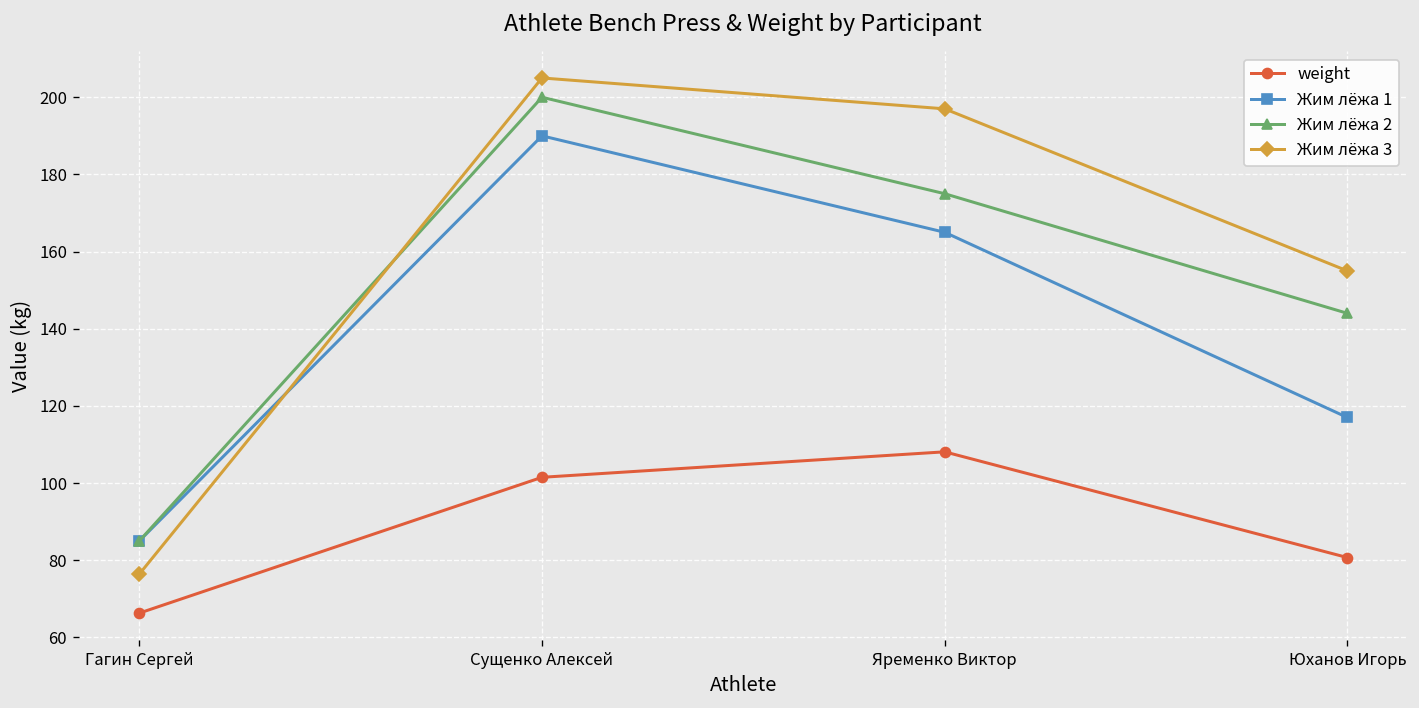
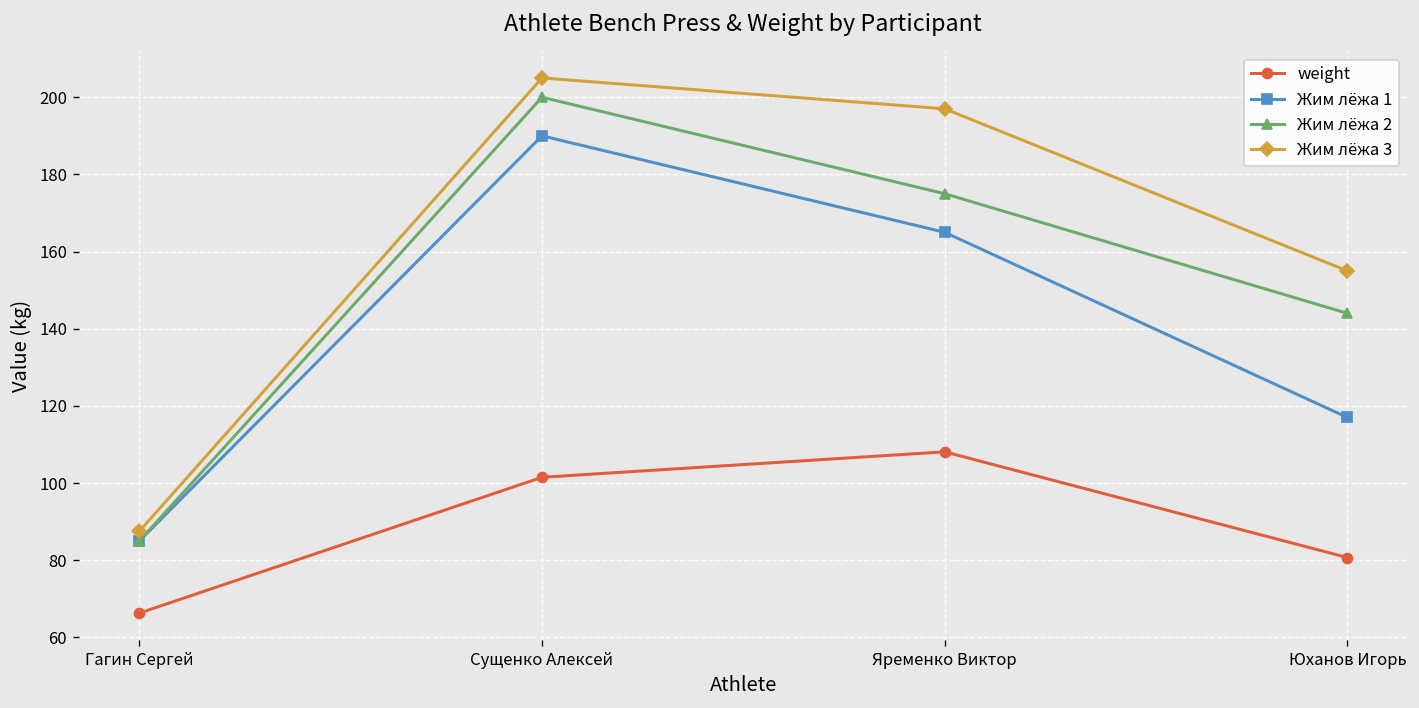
  {
    "weight": {
      "Гагин Сергей": 66,
      "Сущенко Алексей": 102,
      "Яременко Виктор": 108,
      "Юханов Игорь": 81
    },
    "Жим лёжа 1": {
      "Сущенко Алексей": 190,
      "Яременко Виктор": 165,
      "Юханов Игорь": 117
    },
    "Жим лёжа 2": {
      "Сущенко Алексей": 200,
      "Яременко Виктор": 175,
      "Юханов Игорь": 144
    },
    "Жим лёжа 3": {
-     "Гагин Сергей": 76,
+     "Гагин Сергей": 88,
      "Сущенко Алексей": 205,
      "Яременко Виктор": 197,
      "Юханов Игорь": 155
    }
  }
